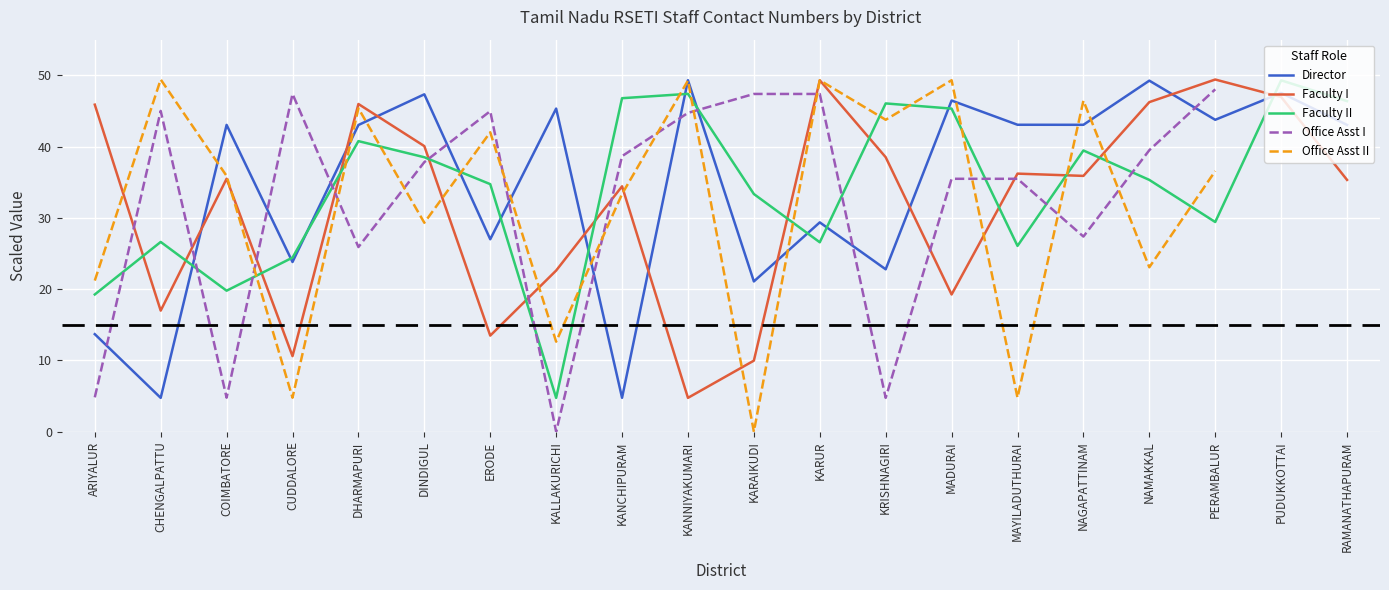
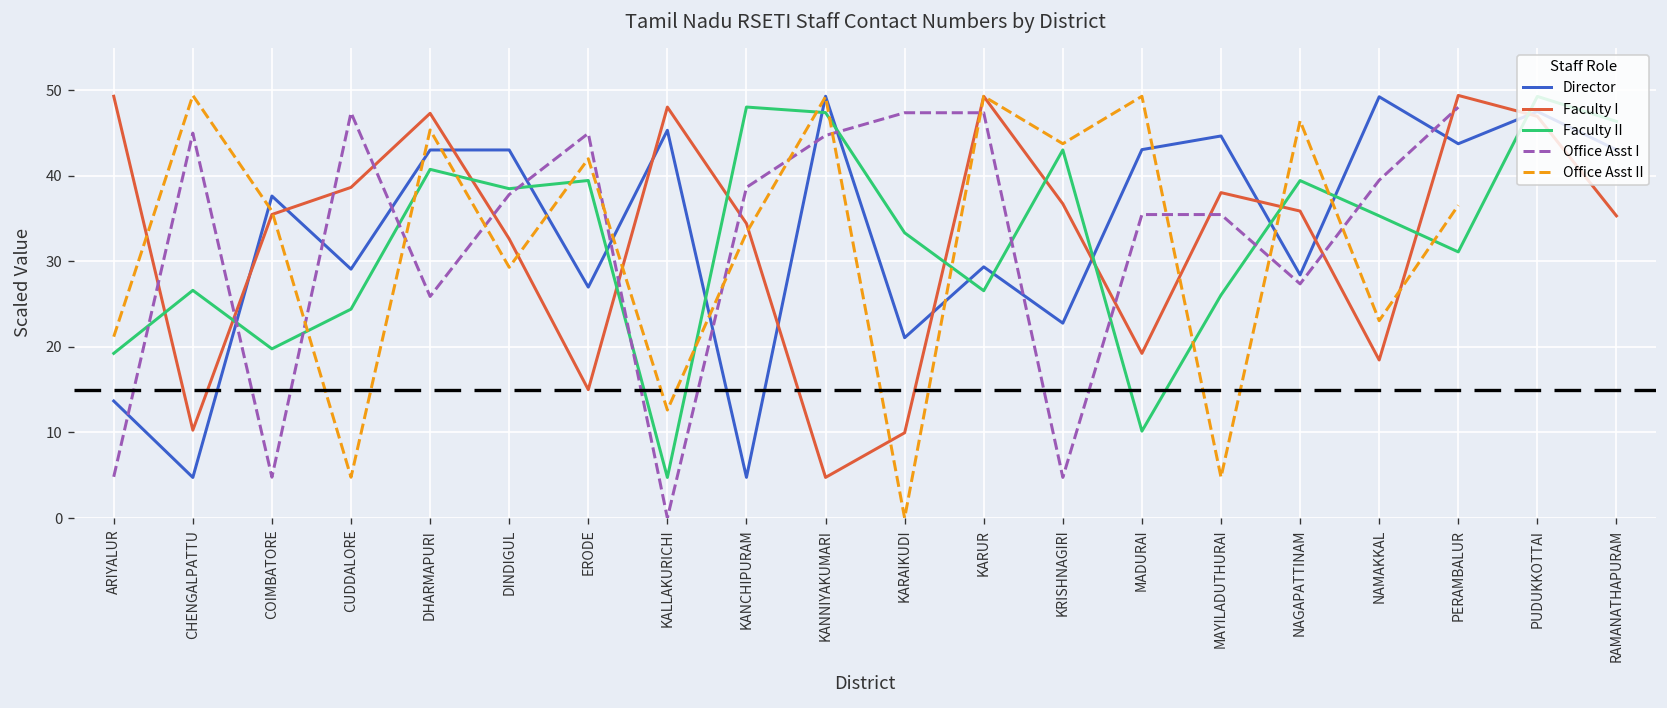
  {
    "Director": {
      "ARIYALUR": 14,
      "CHENGALPATTU": 5,
-     "COIMBATORE": 43,
-     "CUDDALORE": 24,
+     "COIMBATORE": 38,
+     "CUDDALORE": 29,
      "DHARMAPURI": 43,
-     "DINDIGUL": 47,
+     "DINDIGUL": 43,
      "ERODE": 27,
      "KALLAKURICHI": 45,
      "KANCHIPURAM": 5,
      "KARAIKUDI": 21,
      "KARUR": 29,
      "KRISHNAGIRI": 23,
-     "MADURAI": 46,
-     "MAYILADUTHURAI": 43,
-     "NAGAPATTINAM": 43,
+     "MADURAI": 43,
+     "MAYILADUTHURAI": 45,
+     "NAGAPATTINAM": 28,
      "NAMAKKAL": 49,
      "PERAMBALUR": 44
    },
    "Faculty I": {
-     "ARIYALUR": 46,
-     "CHENGALPATTU": 17,
+     "ARIYALUR": 49,
+     "CHENGALPATTU": 10,
      "COIMBATORE": 35,
-     "CUDDALORE": 11,
-     "DHARMAPURI": 46,
-     "DINDIGUL": 40,
-     "ERODE": 13,
-     "KALLAKURICHI": 23,
+     "CUDDALORE": 39,
+     "DHARMAPURI": 47,
+     "DINDIGUL": 33,
+     "ERODE": 15,
+     "KALLAKURICHI": 48,
      "KANCHIPURAM": 34,
      "KANNIYAKUMARI": 5,
      "KARAIKUDI": 10,
-     "KRISHNAGIRI": 39,
+     "KRISHNAGIRI": 37,
      "MADURAI": 19,
-     "MAYILADUTHURAI": 36,
+     "MAYILADUTHURAI": 38,
      "NAGAPATTINAM": 36,
-     "NAMAKKAL": 46,
+     "NAMAKKAL": 18,
      "PERAMBALUR": 49
    },
    "Faculty II": {
      "ARIYALUR": 19,
      "CHENGALPATTU": 27,
      "COIMBATORE": 20,
      "CUDDALORE": 24,
      "DHARMAPURI": 41,
      "DINDIGUL": 39,
-     "ERODE": 35,
+     "ERODE": 39,
      "KALLAKURICHI": 5,
-     "KANCHIPURAM": 47,
+     "KANCHIPURAM": 48,
      "KANNIYAKUMARI": 47,
      "KARAIKUDI": 33,
      "KARUR": 27,
-     "KRISHNAGIRI": 46,
-     "MADURAI": 45,
+     "KRISHNAGIRI": 43,
+     "MADURAI": 10,
      "MAYILADUTHURAI": 26,
      "NAGAPATTINAM": 39,
      "NAMAKKAL": 35,
-     "PERAMBALUR": 29
+     "PERAMBALUR": 31
    },
    "Office Asst I": {
      "ARIYALUR": 5,
      "CHENGALPATTU": 45,
      "COIMBATORE": 5,
      "CUDDALORE": 47,
      "DHARMAPURI": 26,
      "DINDIGUL": 38,
      "ERODE": 45,
      "KALLAKURICHI": 0,
      "KANCHIPURAM": 39,
      "KANNIYAKUMARI": 45,
      "KARAIKUDI": 47,
      "KARUR": 47,
      "KRISHNAGIRI": 5,
      "MADURAI": 35,
      "MAYILADUTHURAI": 35,
      "NAGAPATTINAM": 27,
      "NAMAKKAL": 39,
      "PERAMBALUR": 48
    },
    "Office Asst II": {
      "ARIYALUR": 21,
      "CHENGALPATTU": 49,
      "COIMBATORE": 36,
      "CUDDALORE": 5,
      "DHARMAPURI": 45,
      "DINDIGUL": 29,
      "ERODE": 42,
      "KALLAKURICHI": 13,
      "KANCHIPURAM": 33,
      "KARAIKUDI": 0,
      "KRISHNAGIRI": 44,
      "MADURAI": 49,
      "MAYILADUTHURAI": 5,
      "NAGAPATTINAM": 46,
      "NAMAKKAL": 23,
      "PERAMBALUR": 37
    }
  }
